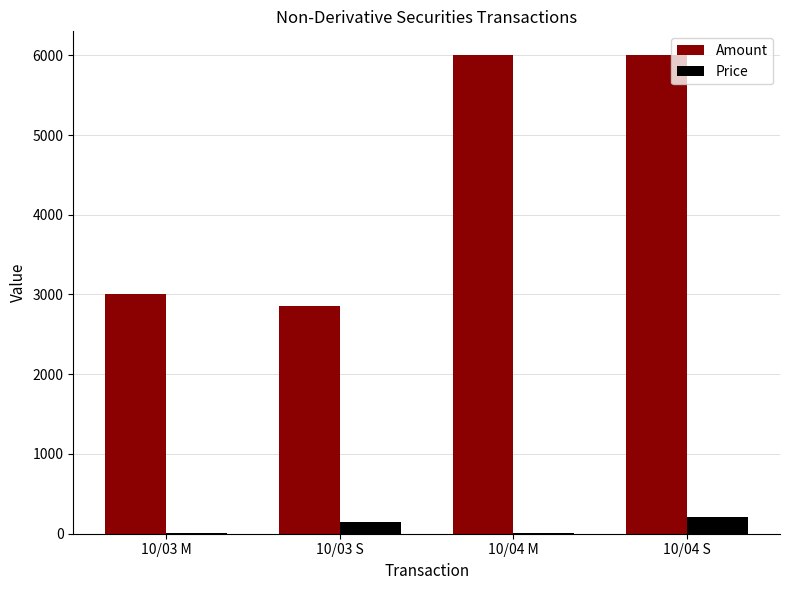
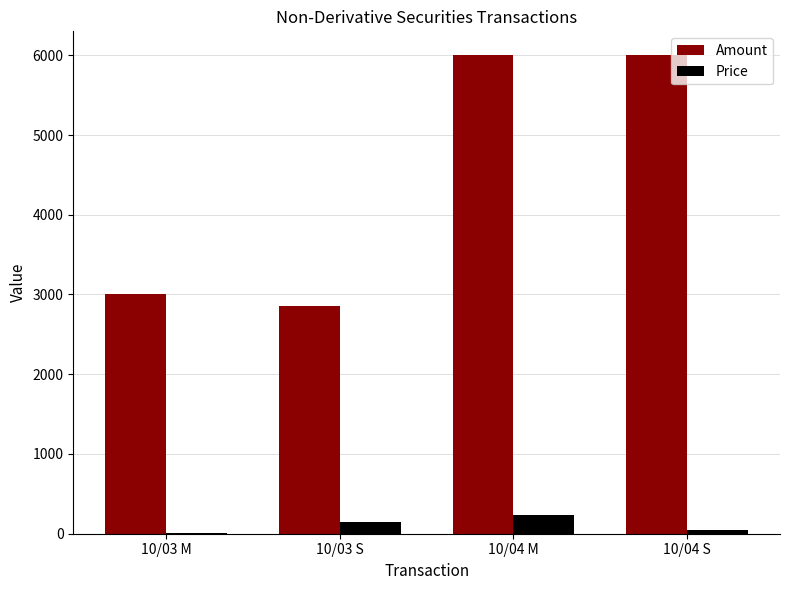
  {
    "Amount": {
      "10/03 M": 3000,
      "10/03 S": 2900,
      "10/04 M": 6000,
      "10/04 S": 6000
    },
    "Price": {
      "10/03 S": 100,
-     "10/04 M": 0,
-     "10/04 S": 200
+     "10/04 M": 200,
+     "10/04 S": 0
    }
  }
